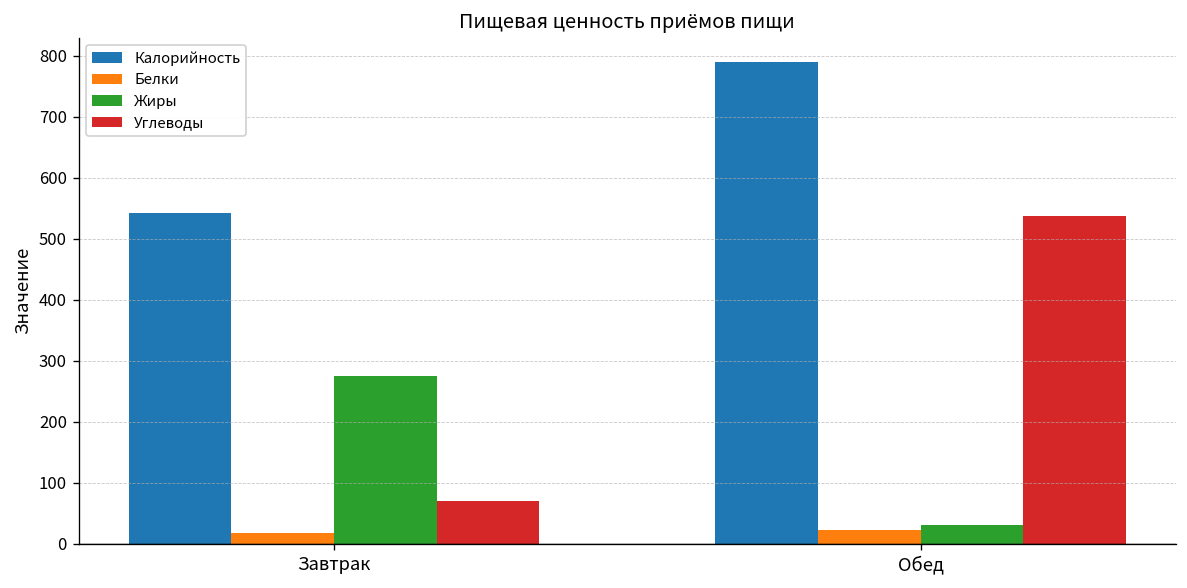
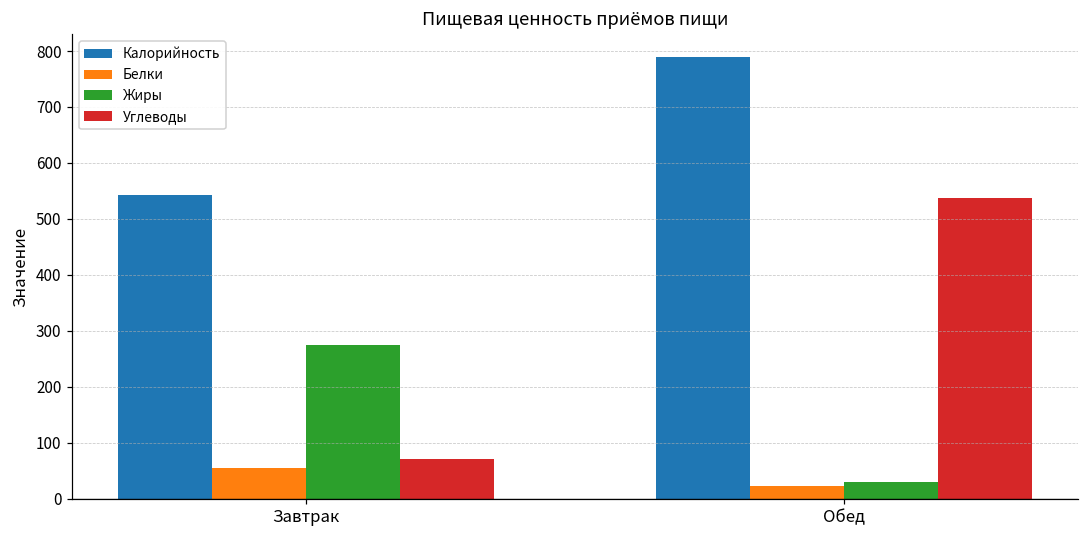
  {
    "Калорийность": {
      "Завтрак": 540,
      "Обед": 790
    },
    "Белки": {
-     "Завтрак": 20,
+     "Завтрак": 50,
      "Обед": 20
    },
    "Жиры": {
      "Завтрак": 280,
      "Обед": 30
    },
    "Углеводы": {
      "Завтрак": 70,
      "Обед": 540
    }
  }
